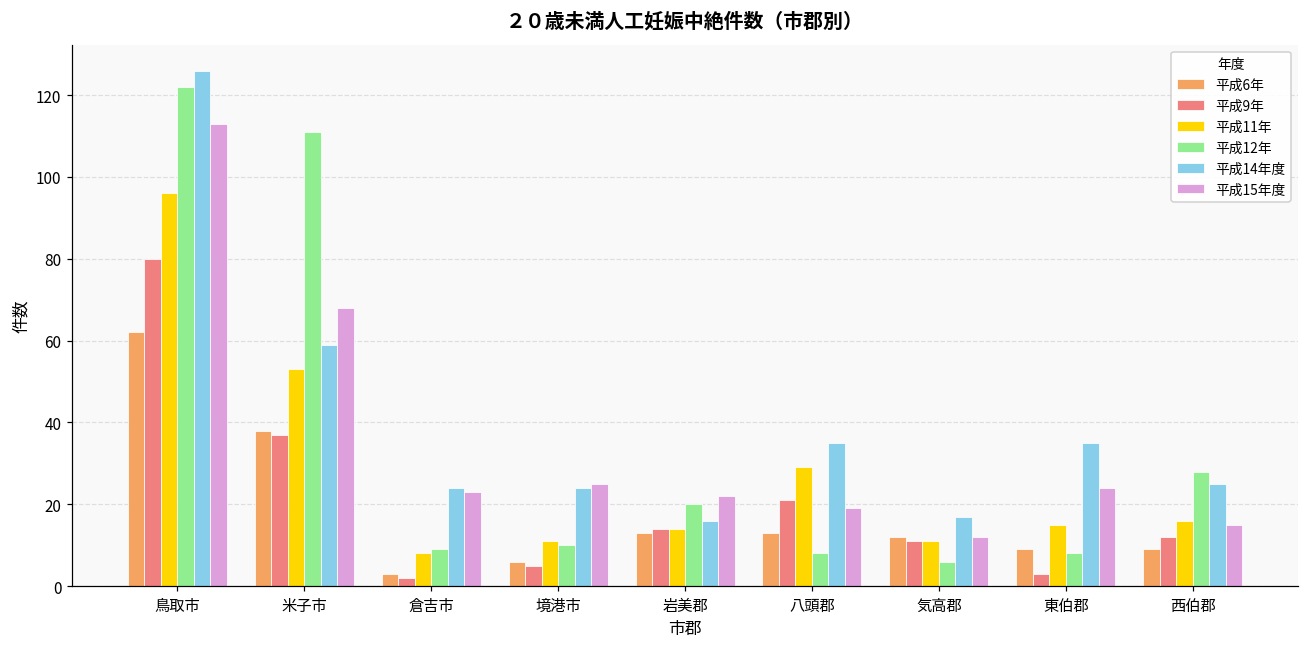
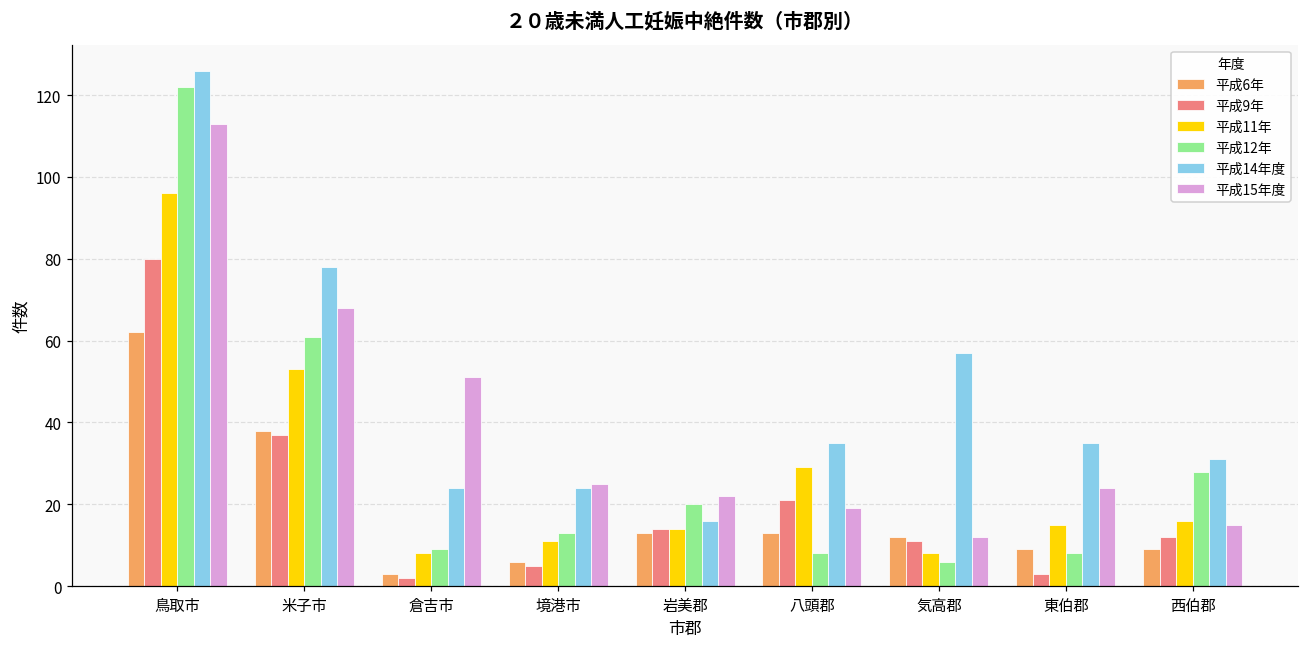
  {
    "平成11年": {
      "鳥取市": 96,
      "米子市": 53,
      "倉吉市": 8,
      "境港市": 11,
      "岩美郡": 14,
      "八頭郡": 29,
-     "気高郡": 11,
+     "気高郡": 8,
      "東伯郡": 15,
      "西伯郡": 16
    },
    "平成12年": {
      "鳥取市": 122,
-     "米子市": 111,
+     "米子市": 61,
      "倉吉市": 9,
-     "境港市": 10,
+     "境港市": 13,
      "岩美郡": 20,
      "八頭郡": 8,
      "気高郡": 6,
      "東伯郡": 8,
      "西伯郡": 28
    },
    "平成14年度": {
      "鳥取市": 126,
-     "米子市": 59,
+     "米子市": 78,
      "倉吉市": 24,
      "境港市": 24,
      "岩美郡": 16,
      "八頭郡": 35,
-     "気高郡": 17,
+     "気高郡": 57,
      "東伯郡": 35,
-     "西伯郡": 25
+     "西伯郡": 31
    },
    "平成15年度": {
      "鳥取市": 113,
      "米子市": 68,
-     "倉吉市": 23,
+     "倉吉市": 51,
      "境港市": 25,
      "岩美郡": 22,
      "八頭郡": 19,
      "気高郡": 12,
      "東伯郡": 24,
      "西伯郡": 15
    }
  }
